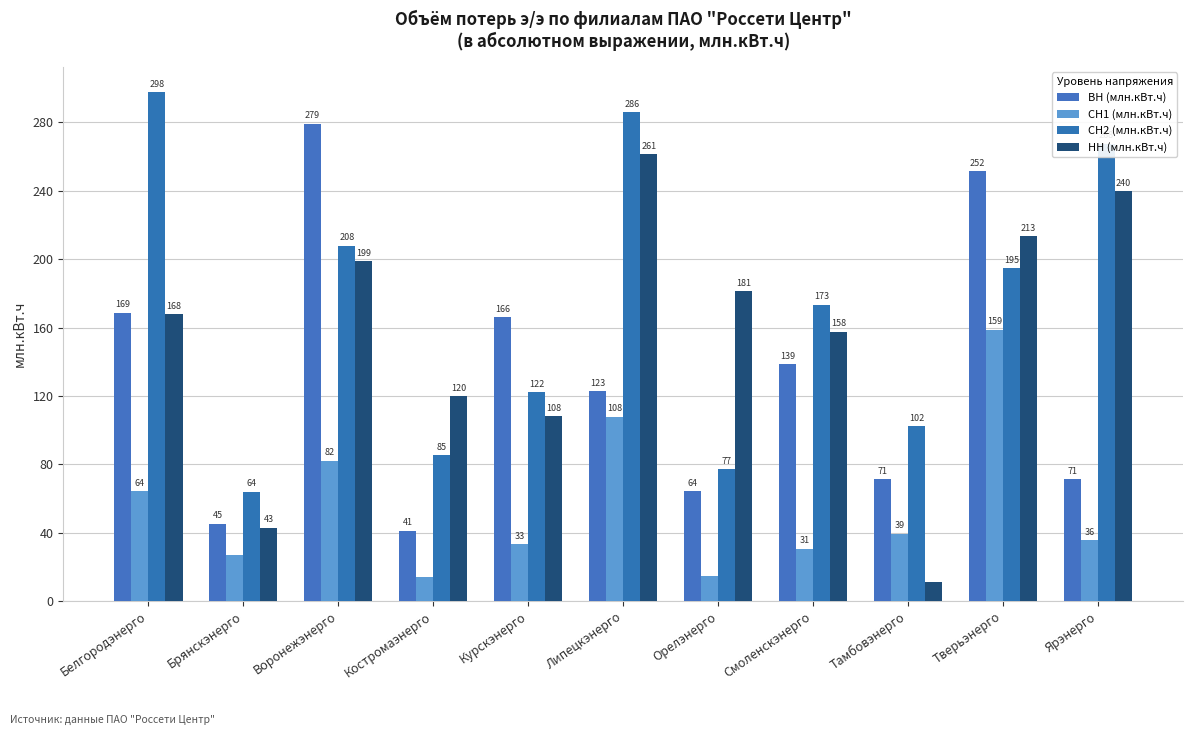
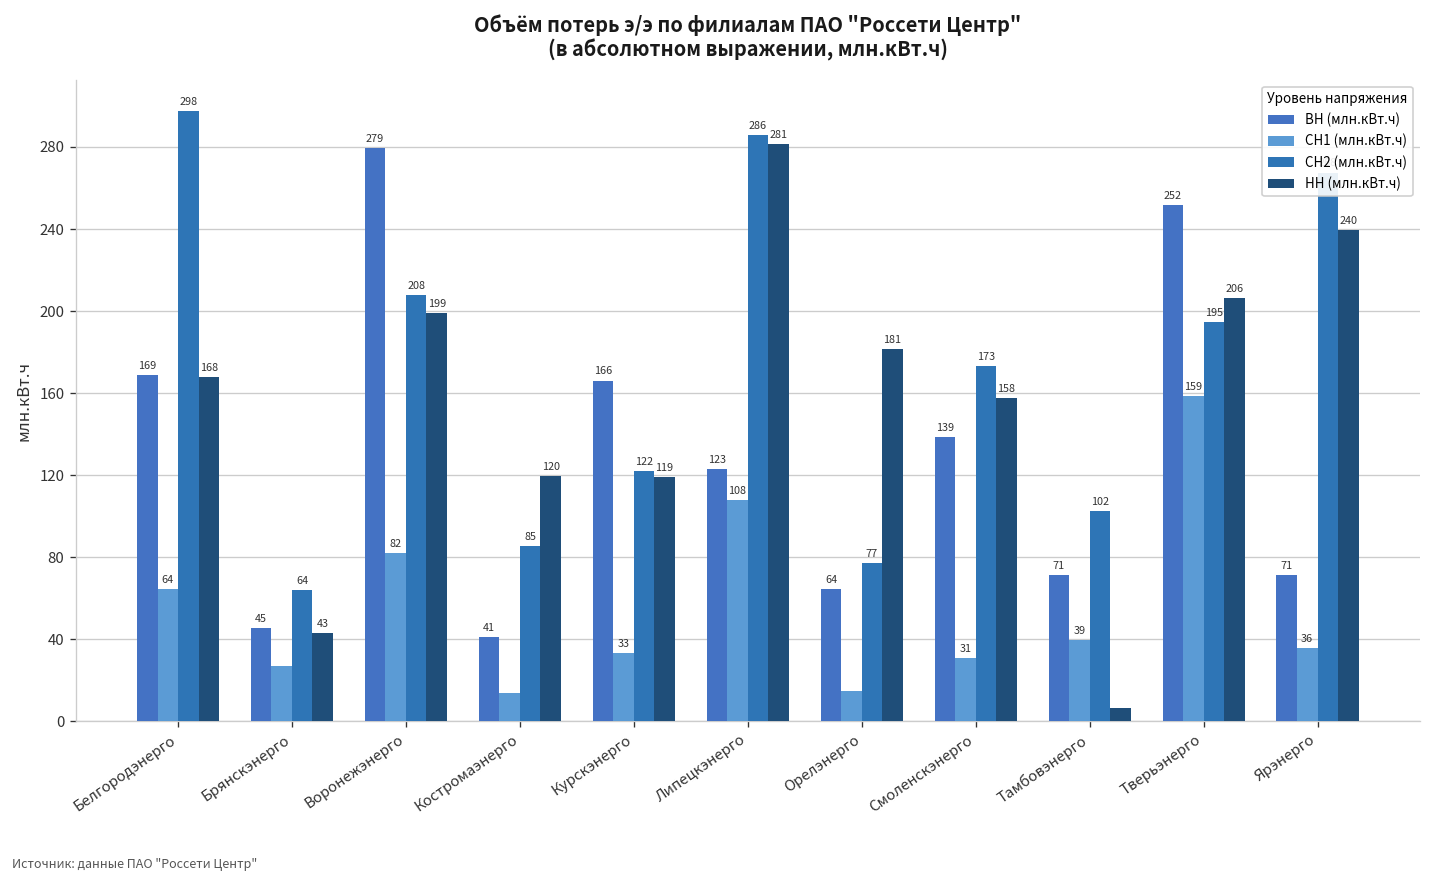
  {
    "НН (млн.кВт.ч)": {
      "Белгородэнерго": 168,
      "Брянскэнерго": 43,
      "Воронежэнерго": 199,
      "Костромаэнерго": 120,
-     "Курскэнерго": 108,
-     "Липецкэнерго": 261,
+     "Курскэнерго": 119,
+     "Липецкэнерго": 281,
      "Орелэнерго": 181,
      "Смоленскэнерго": 158,
-     "Тамбовэнерго": 11,
-     "Тверьэнерго": 213,
+     "Тамбовэнерго": 6,
+     "Тверьэнерго": 206,
      "Ярэнерго": 240
    }
  }
